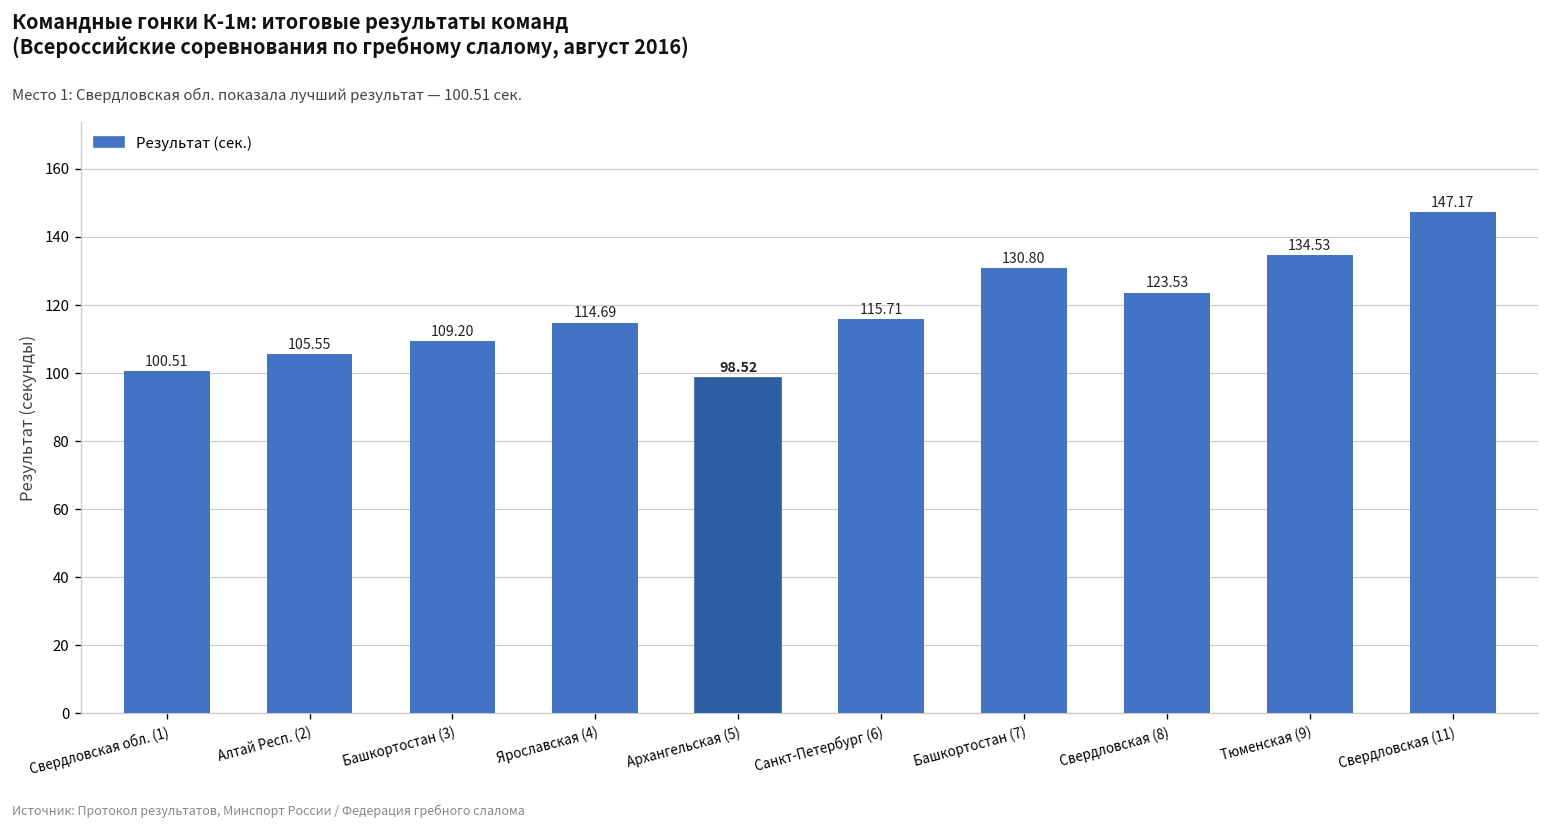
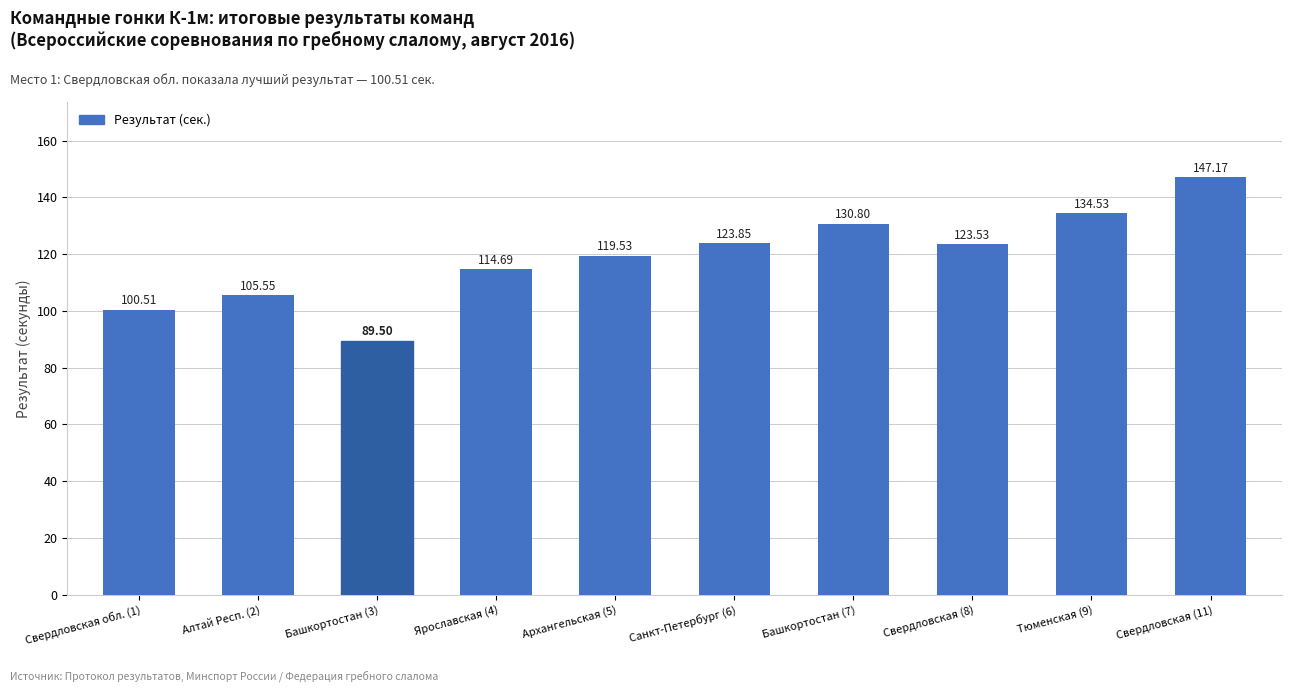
  {
    "Свердловская обл. (1)": 100.51,
    "Алтай Респ. (2)": 105.55,
-   "Башкортостан (3)": 109.20,
+   "Башкортостан (3)": 89.50,
    "Ярославская (4)": 114.69,
-   "Архангельская (5)": 98.52,
-   "Санкт-Петербург (6)": 115.71,
+   "Архангельская (5)": 119.53,
+   "Санкт-Петербург (6)": 123.85,
    "Башкортостан (7)": 130.80,
    "Свердловская (8)": 123.53,
    "Тюменская (9)": 134.53,
    "Свердловская (11)": 147.17
  }
